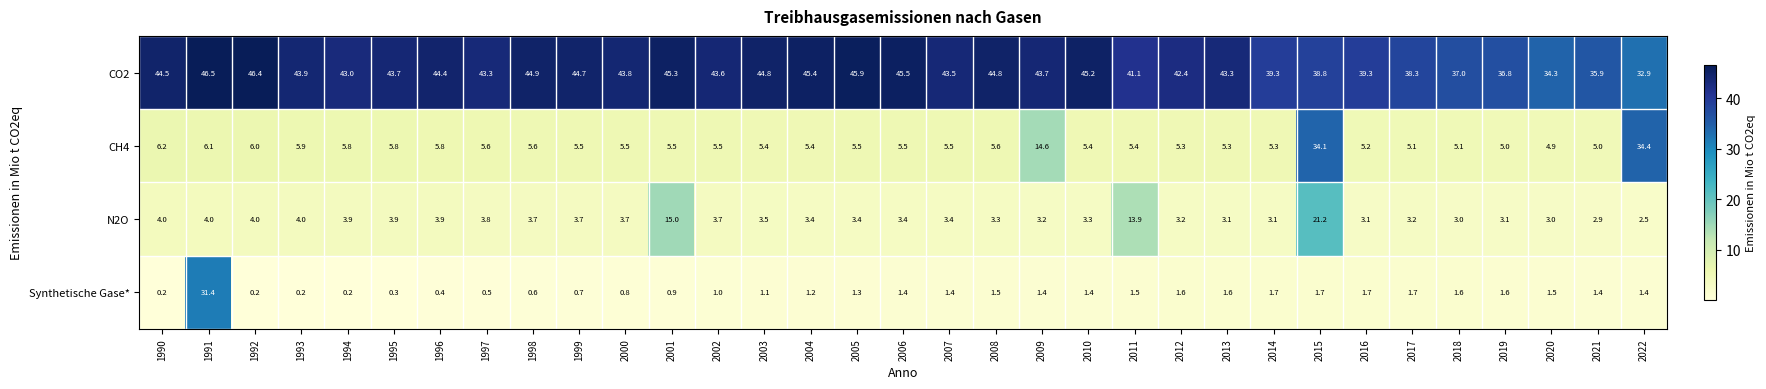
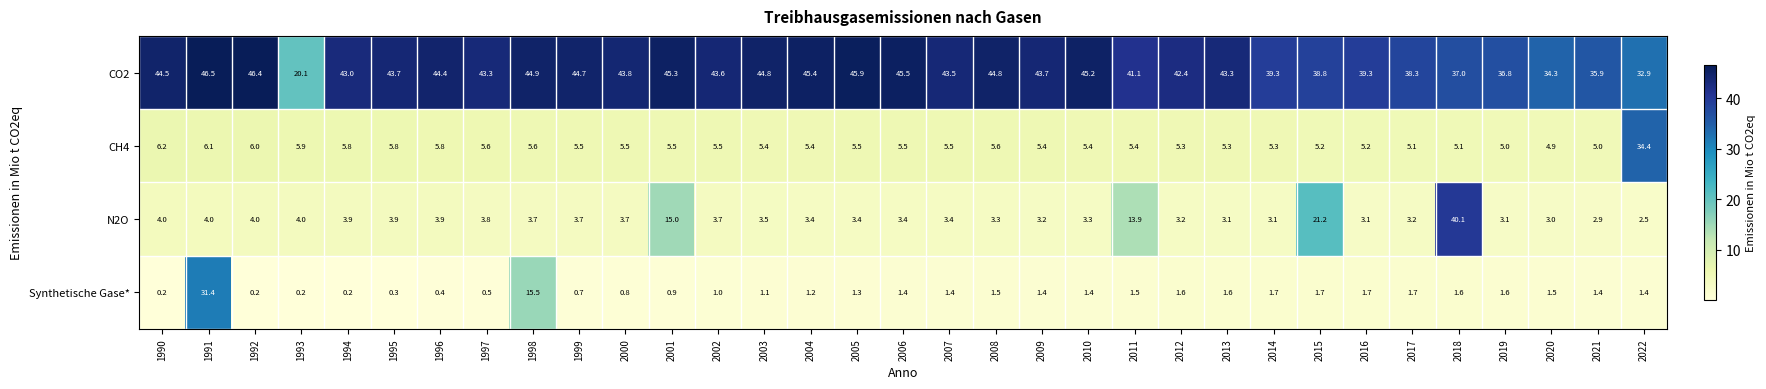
  {
    "CO2": {
      "1990": 44.5,
      "1991": 46.5,
      "1992": 46.4,
-     "1993": 43.9,
+     "1993": 20.1,
      "1994": 43.0,
      "1995": 43.7,
      "1996": 44.4,
      "1997": 43.3,
      "1998": 44.9,
      "1999": 44.7,
      "2000": 43.8,
      "2001": 45.3,
      "2002": 43.6,
      "2003": 44.8,
      "2004": 45.4,
      "2005": 45.9,
      "2006": 45.5,
      "2007": 43.5,
      "2008": 44.8,
      "2009": 43.7,
      "2010": 45.2,
      "2011": 41.1,
      "2012": 42.4,
      "2013": 43.3,
      "2014": 39.3,
      "2015": 38.8,
      "2016": 39.3,
      "2017": 38.3,
      "2018": 37.0,
      "2019": 36.8,
      "2020": 34.3,
      "2021": 35.9,
      "2022": 32.9
    },
    "CH4": {
      "1990": 6.2,
      "1991": 6.1,
      "1992": 6.0,
      "1993": 5.9,
      "1994": 5.8,
      "1995": 5.8,
      "1996": 5.8,
      "1997": 5.6,
      "1998": 5.6,
      "1999": 5.5,
      "2000": 5.5,
      "2001": 5.5,
      "2002": 5.5,
      "2003": 5.4,
      "2004": 5.4,
      "2005": 5.5,
      "2006": 5.5,
      "2007": 5.5,
      "2008": 5.6,
-     "2009": 14.6,
+     "2009": 5.4,
      "2010": 5.4,
      "2011": 5.4,
      "2012": 5.3,
      "2013": 5.3,
      "2014": 5.3,
-     "2015": 34.1,
+     "2015": 5.2,
      "2016": 5.2,
      "2017": 5.1,
      "2018": 5.1,
      "2019": 5.0,
      "2020": 4.9,
      "2021": 5.0,
      "2022": 34.4
    },
    "N2O": {
      "1990": 4.0,
      "1991": 4.0,
      "1992": 4.0,
      "1993": 4.0,
      "1994": 3.9,
      "1995": 3.9,
      "1996": 3.9,
      "1997": 3.8,
      "1998": 3.7,
      "1999": 3.7,
      "2000": 3.7,
      "2001": 15.0,
      "2002": 3.7,
      "2003": 3.5,
      "2004": 3.4,
      "2005": 3.4,
      "2006": 3.4,
      "2007": 3.4,
      "2008": 3.3,
      "2009": 3.2,
      "2010": 3.3,
      "2011": 13.9,
      "2012": 3.2,
      "2013": 3.1,
      "2014": 3.1,
      "2015": 21.2,
      "2016": 3.1,
      "2017": 3.2,
-     "2018": 3.0,
+     "2018": 40.1,
      "2019": 3.1,
      "2020": 3.0,
      "2021": 2.9,
      "2022": 2.5
    },
    "Synthetische Gase*": {
      "1990": 0.2,
      "1991": 31.4,
      "1992": 0.2,
      "1993": 0.2,
      "1994": 0.2,
      "1995": 0.3,
      "1996": 0.4,
      "1997": 0.5,
-     "1998": 0.6,
+     "1998": 15.5,
      "1999": 0.7,
      "2000": 0.8,
      "2001": 0.9,
      "2002": 1.0,
      "2003": 1.1,
      "2004": 1.2,
      "2005": 1.3,
      "2006": 1.4,
      "2007": 1.4,
      "2008": 1.5,
      "2009": 1.4,
      "2010": 1.4,
      "2011": 1.5,
      "2012": 1.6,
      "2013": 1.6,
      "2014": 1.7,
      "2015": 1.7,
      "2016": 1.7,
      "2017": 1.7,
      "2018": 1.6,
      "2019": 1.6,
      "2020": 1.5,
      "2021": 1.4,
      "2022": 1.4
    }
  }
